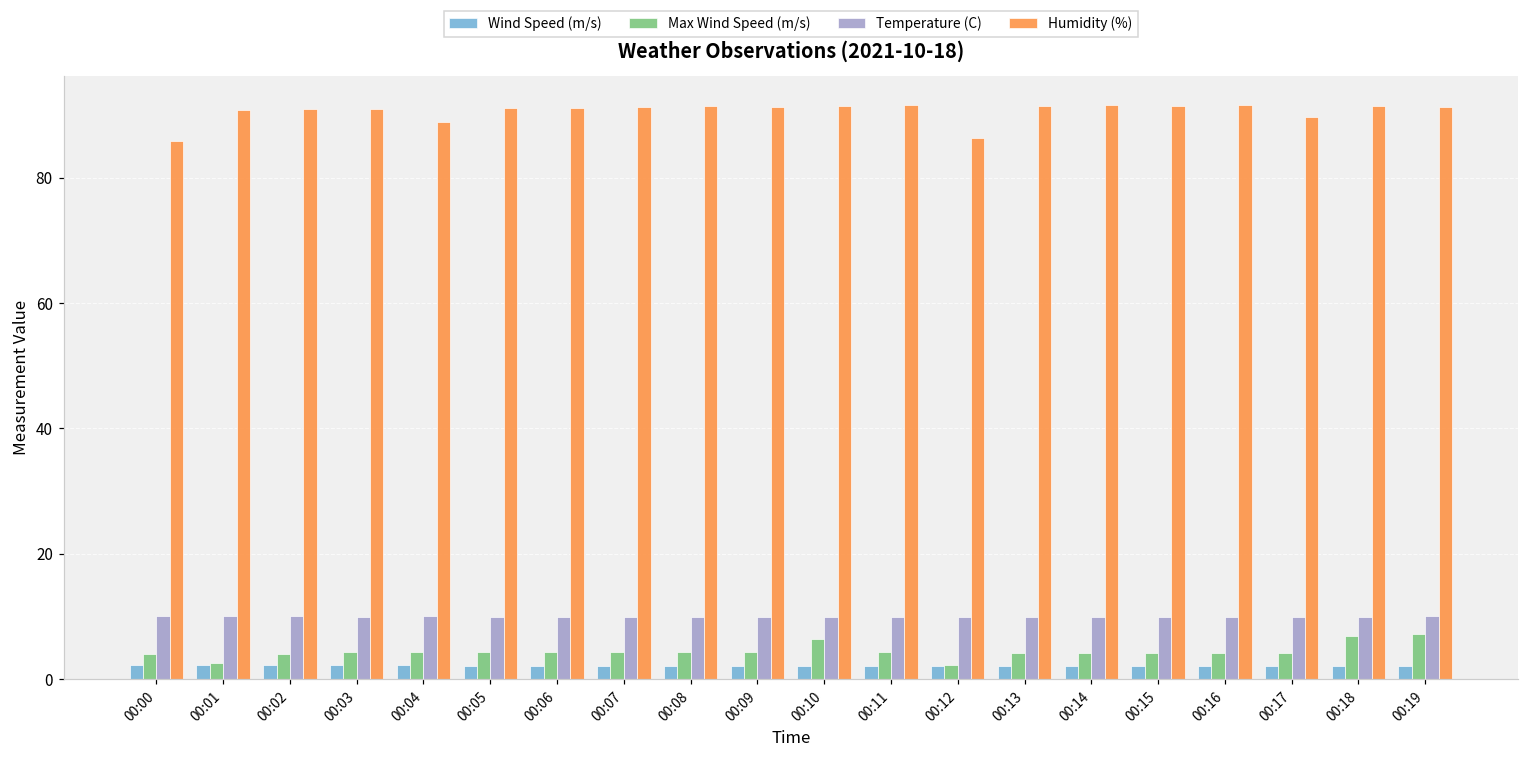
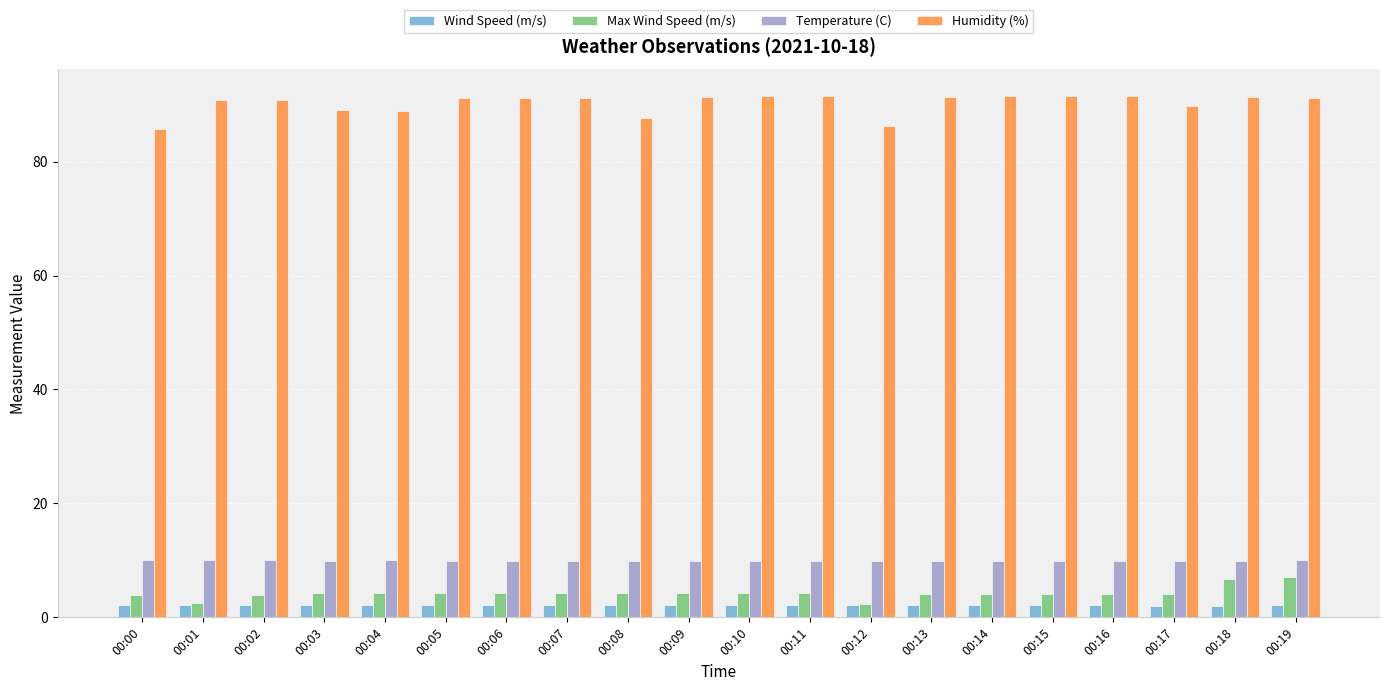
  {
    "Max Wind Speed (m/s)": {
      "00:00": 4,
      "00:01": 3,
      "00:02": 4,
      "00:03": 4,
      "00:04": 4,
      "00:05": 4,
      "00:06": 4,
      "00:07": 4,
      "00:08": 4,
      "00:09": 4,
-     "00:10": 6,
+     "00:10": 4,
      "00:11": 4,
      "00:12": 2,
      "00:13": 4,
      "00:14": 4,
      "00:15": 4,
      "00:16": 4,
      "00:17": 4,
      "00:18": 7,
      "00:19": 7
    },
    "Humidity (%)": {
      "00:00": 86,
      "00:01": 91,
      "00:02": 91,
-     "00:03": 91,
+     "00:03": 89,
      "00:04": 89,
      "00:05": 91,
      "00:06": 91,
      "00:07": 91,
-     "00:08": 91,
+     "00:08": 88,
      "00:09": 91,
      "00:10": 92,
      "00:11": 92,
      "00:12": 86,
      "00:13": 91,
      "00:14": 92,
      "00:15": 92,
      "00:16": 92,
      "00:17": 90,
      "00:18": 91,
      "00:19": 91
    }
  }
